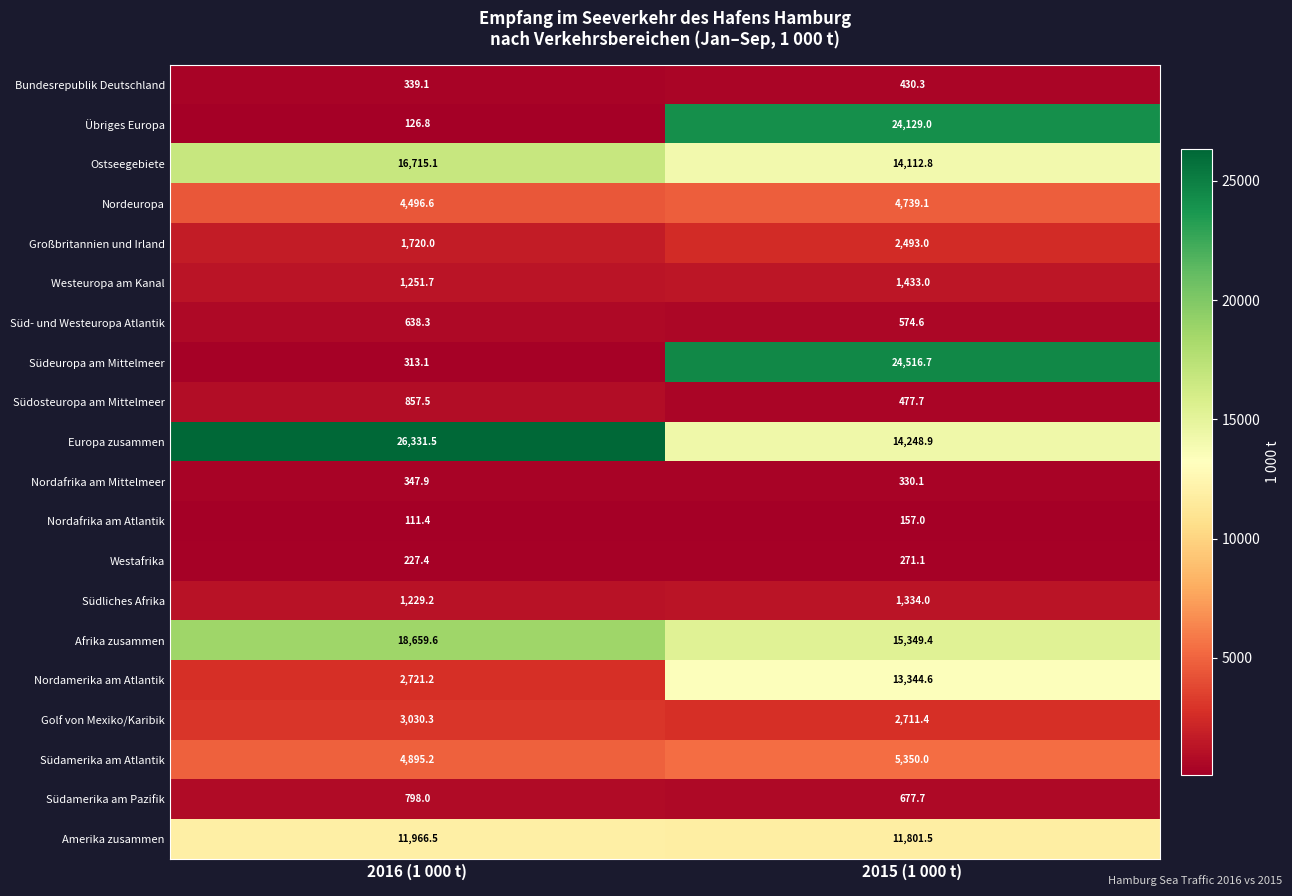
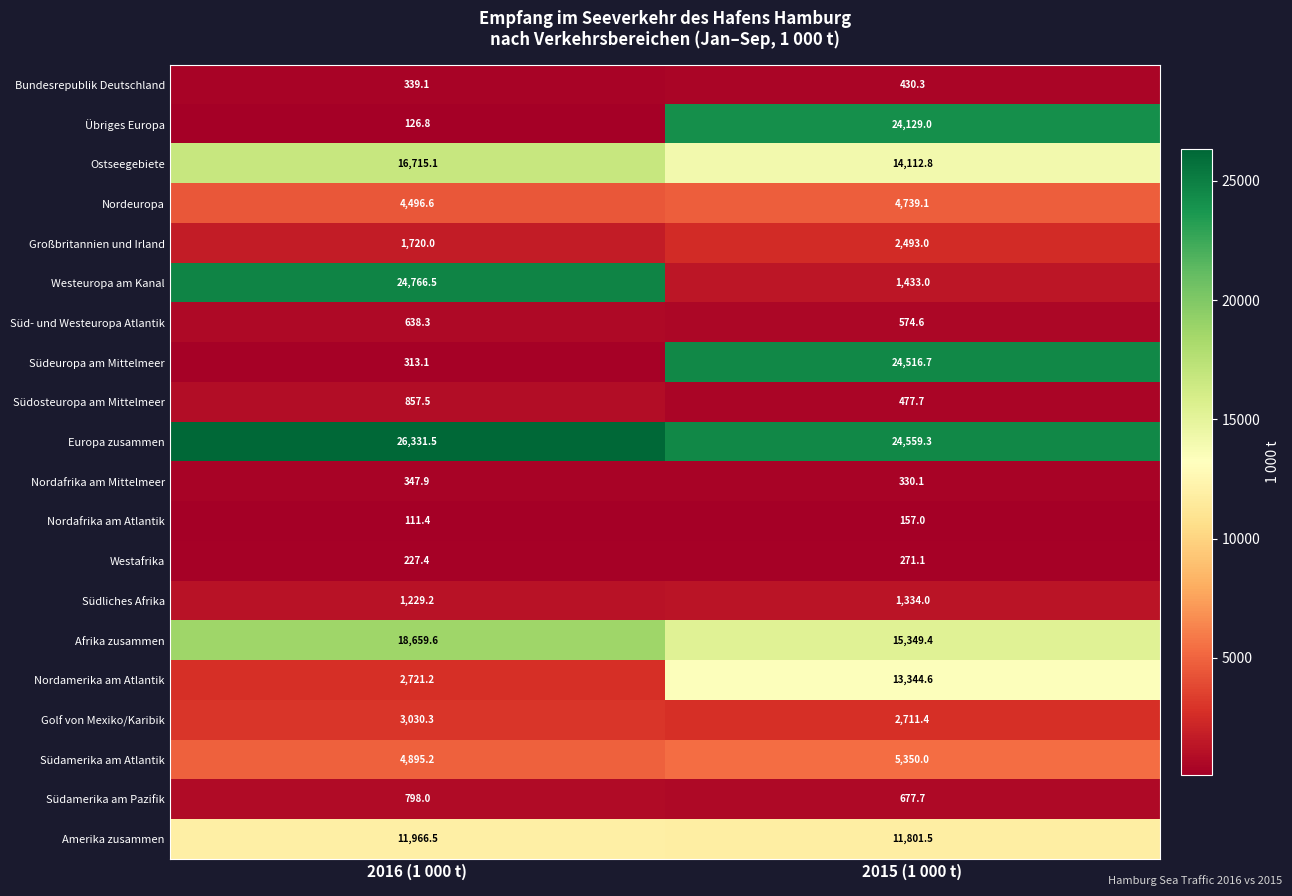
  {
    "Bundesrepublik Deutschland": {
      "2016 (1 000 t)": "339.1",
      "2015 (1 000 t)": "430.3"
    },
    "Übriges Europa": {
      "2016 (1 000 t)": "126.8",
      "2015 (1 000 t)": "24,129.0"
    },
    "Ostseegebiete": {
      "2016 (1 000 t)": "16,715.1",
      "2015 (1 000 t)": "14,112.8"
    },
    "Nordeuropa": {
      "2016 (1 000 t)": "4,496.6",
      "2015 (1 000 t)": "4,739.1"
    },
    "Großbritannien und Irland": {
      "2016 (1 000 t)": "1,720.0",
      "2015 (1 000 t)": "2,493.0"
    },
    "Westeuropa am Kanal": {
-     "2016 (1 000 t)": "1,251.7",
+     "2016 (1 000 t)": "24,766.5",
      "2015 (1 000 t)": "1,433.0"
    },
    "Süd- und Westeuropa Atlantik": {
      "2016 (1 000 t)": "638.3",
      "2015 (1 000 t)": "574.6"
    },
    "Südeuropa am Mittelmeer": {
      "2016 (1 000 t)": "313.1",
      "2015 (1 000 t)": "24,516.7"
    },
    "Südosteuropa am Mittelmeer": {
      "2016 (1 000 t)": "857.5",
      "2015 (1 000 t)": "477.7"
    },
    "Europa zusammen": {
      "2016 (1 000 t)": "26,331.5",
-     "2015 (1 000 t)": "14,248.9"
+     "2015 (1 000 t)": "24,559.3"
    },
    "Nordafrika am Mittelmeer": {
      "2016 (1 000 t)": "347.9",
      "2015 (1 000 t)": "330.1"
    },
    "Nordafrika am Atlantik": {
      "2016 (1 000 t)": "111.4",
      "2015 (1 000 t)": "157.0"
    },
    "Westafrika": {
      "2016 (1 000 t)": "227.4",
      "2015 (1 000 t)": "271.1"
    },
    "Südliches Afrika": {
      "2016 (1 000 t)": "1,229.2",
      "2015 (1 000 t)": "1,334.0"
    },
    "Afrika zusammen": {
      "2016 (1 000 t)": "18,659.6",
      "2015 (1 000 t)": "15,349.4"
    },
    "Nordamerika am Atlantik": {
      "2016 (1 000 t)": "2,721.2",
      "2015 (1 000 t)": "13,344.6"
    },
    "Golf von Mexiko/Karibik": {
      "2016 (1 000 t)": "3,030.3",
      "2015 (1 000 t)": "2,711.4"
    },
    "Südamerika am Atlantik": {
      "2016 (1 000 t)": "4,895.2",
      "2015 (1 000 t)": "5,350.0"
    },
    "Südamerika am Pazifik": {
      "2016 (1 000 t)": "798.0",
      "2015 (1 000 t)": "677.7"
    },
    "Amerika zusammen": {
      "2016 (1 000 t)": "11,966.5",
      "2015 (1 000 t)": "11,801.5"
    }
  }
